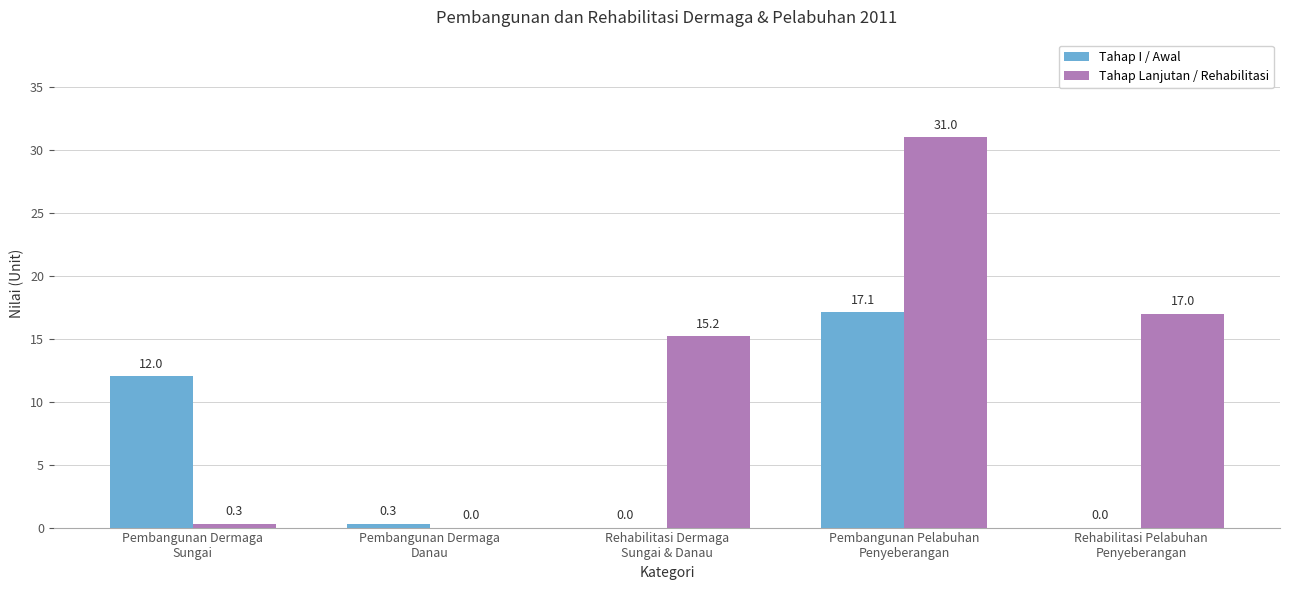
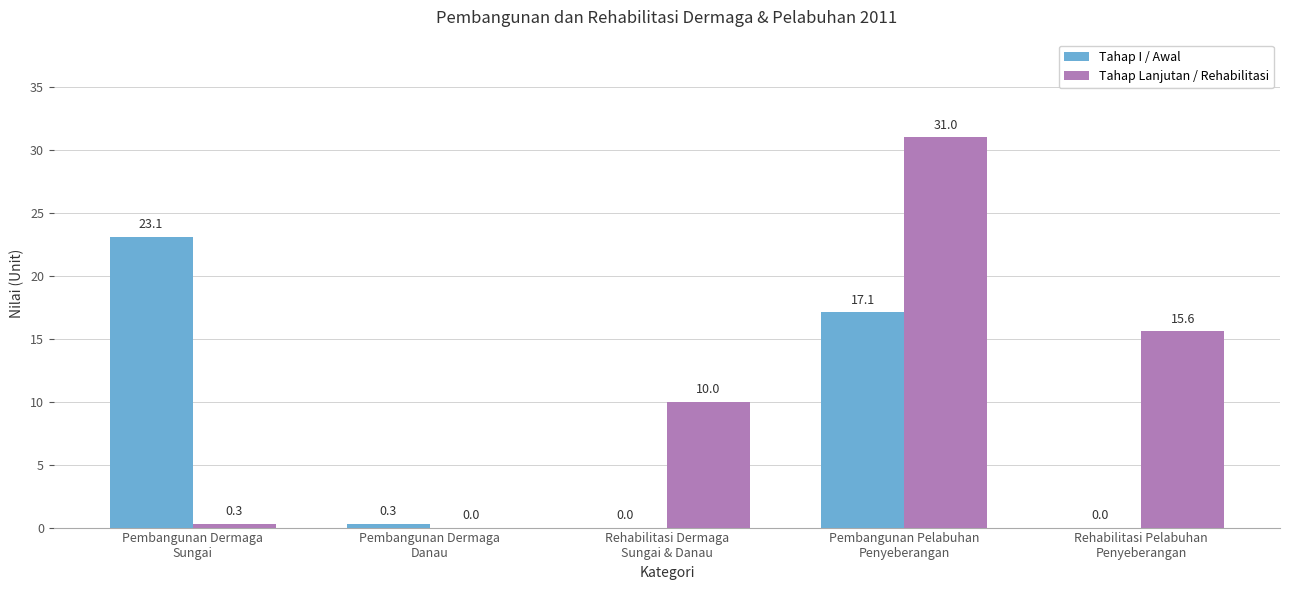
  {
    "Tahap I / Awal": {
-     "Pembangunan Dermaga Sungai": 12.0,
+     "Pembangunan Dermaga Sungai": 23.1,
      "Pembangunan Dermaga Danau": 0.3,
      "Rehabilitasi Dermaga Sungai & Danau": 0.0,
      "Pembangunan Pelabuhan Penyeberangan": 17.1,
      "Rehabilitasi Pelabuhan Penyeberangan": 0.0
    },
    "Tahap Lanjutan / Rehabilitasi": {
      "Pembangunan Dermaga Sungai": 0.3,
      "Pembangunan Dermaga Danau": 0.0,
-     "Rehabilitasi Dermaga Sungai & Danau": 15.2,
+     "Rehabilitasi Dermaga Sungai & Danau": 10.0,
      "Pembangunan Pelabuhan Penyeberangan": 31.0,
-     "Rehabilitasi Pelabuhan Penyeberangan": 17.0
+     "Rehabilitasi Pelabuhan Penyeberangan": 15.6
    }
  }
